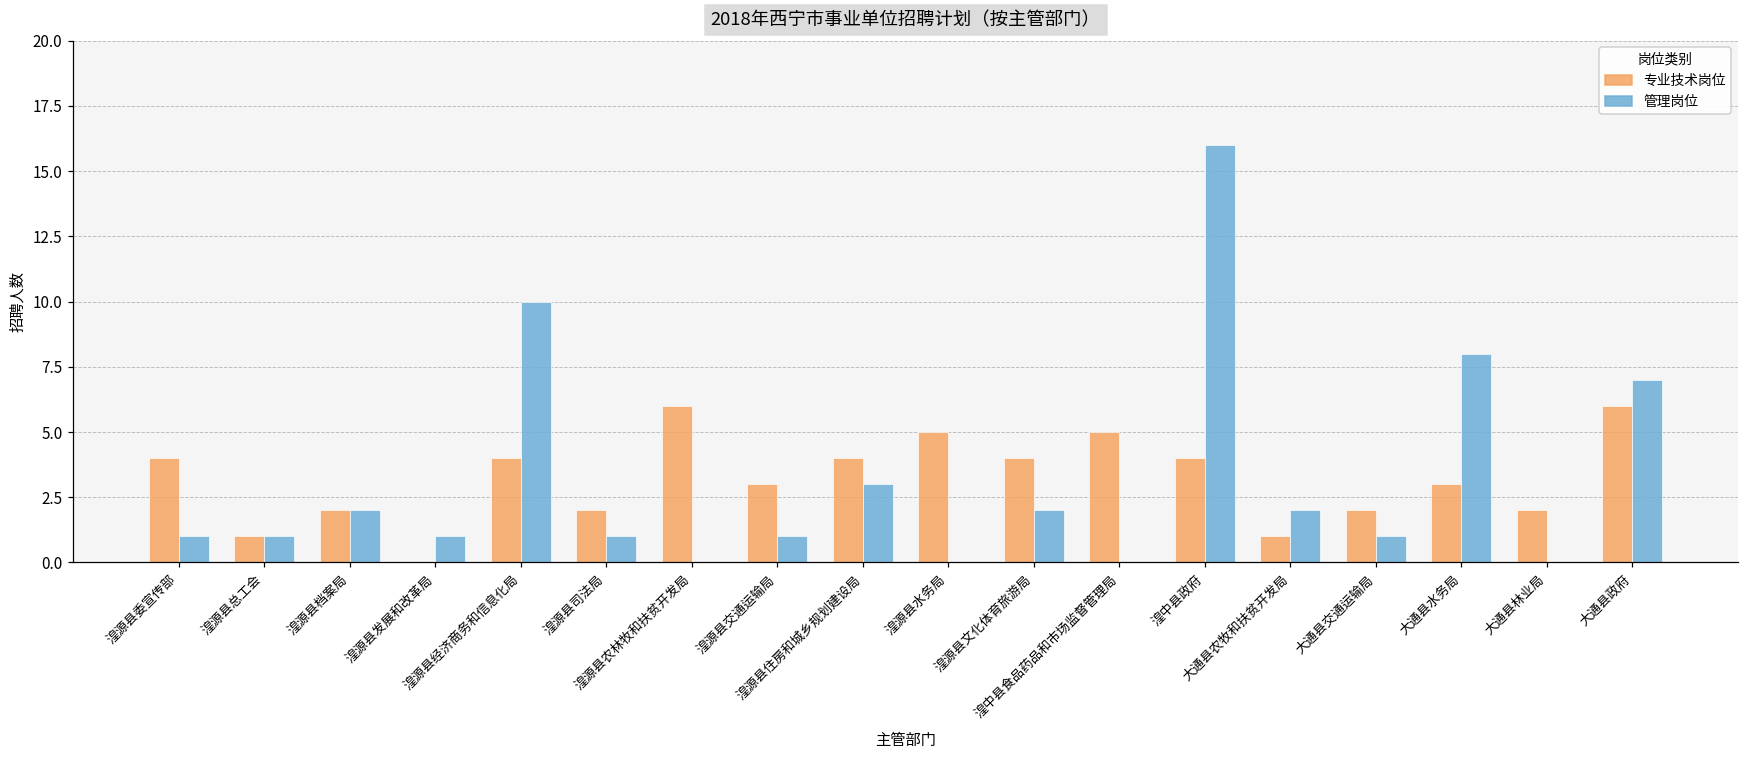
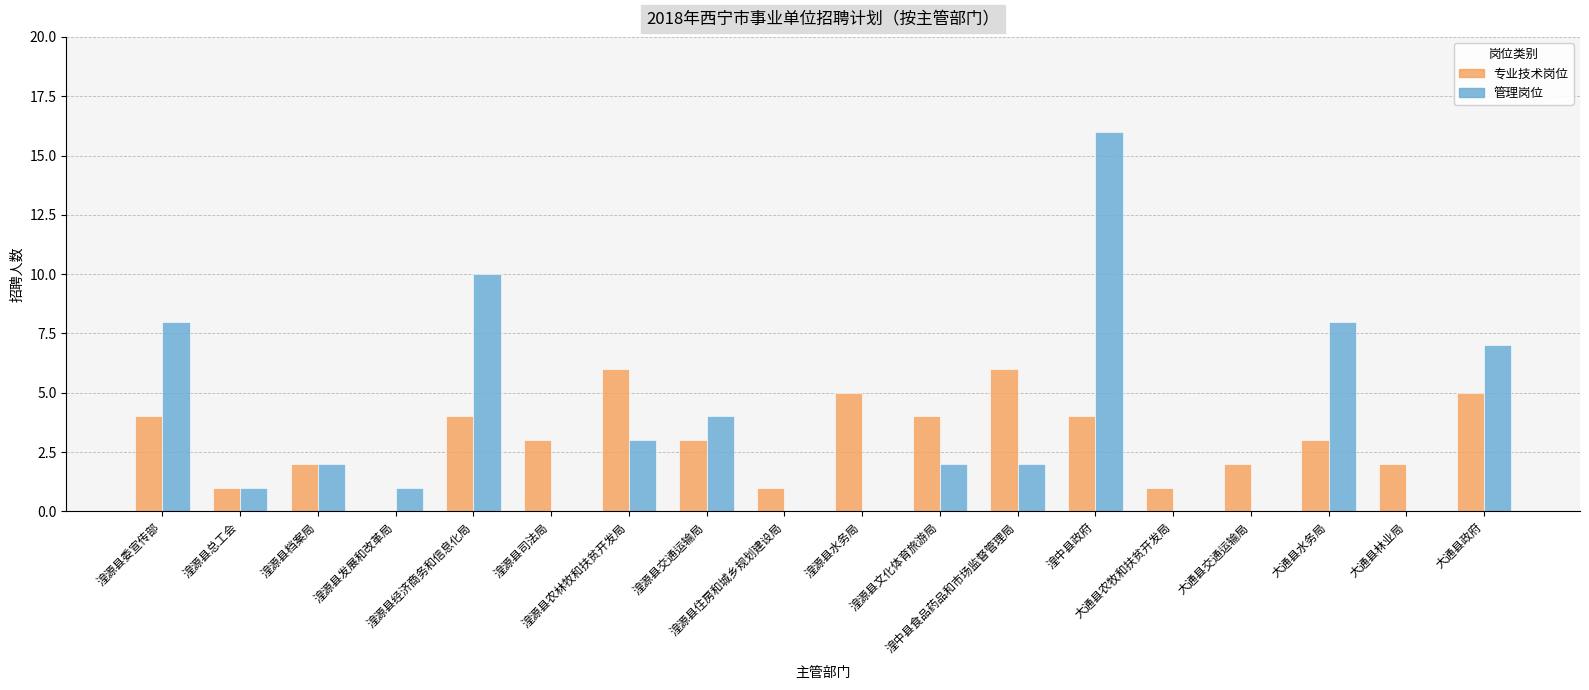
  {
    "专业技术岗位": {
      "湟源县委宣传部": 4,
      "湟源县总工会": 1,
      "湟源县档案局": 2,
      "湟源县发展和改革局": 0,
      "湟源县经济商务和信息化局": 4,
-     "湟源县司法局": 2,
+     "湟源县司法局": 3,
      "湟源县农林牧和扶贫开发局": 6,
      "湟源县交通运输局": 3,
-     "湟源县住房和城乡规划建设局": 4,
+     "湟源县住房和城乡规划建设局": 1,
      "湟源县水务局": 5,
      "湟源县文化体育旅游局": 4,
-     "湟中县食品药品和市场监督管理局": 5,
+     "湟中县食品药品和市场监督管理局": 6,
      "湟中县政府": 4,
      "大通县农牧和扶贫开发局": 1,
      "大通县交通运输局": 2,
      "大通县水务局": 3,
      "大通县林业局": 2,
-     "大通县政府": 6
+     "大通县政府": 5
    },
    "管理岗位": {
-     "湟源县委宣传部": 1,
+     "湟源县委宣传部": 8,
      "湟源县总工会": 1,
      "湟源县档案局": 2,
      "湟源县发展和改革局": 1,
      "湟源县经济商务和信息化局": 10,
-     "湟源县司法局": 1,
-     "湟源县农林牧和扶贫开发局": 0,
-     "湟源县交通运输局": 1,
-     "湟源县住房和城乡规划建设局": 3,
+     "湟源县司法局": 0,
+     "湟源县农林牧和扶贫开发局": 3,
+     "湟源县交通运输局": 4,
+     "湟源县住房和城乡规划建设局": 0,
      "湟源县水务局": 0,
      "湟源县文化体育旅游局": 2,
-     "湟中县食品药品和市场监督管理局": 0,
+     "湟中县食品药品和市场监督管理局": 2,
      "湟中县政府": 16,
-     "大通县农牧和扶贫开发局": 2,
-     "大通县交通运输局": 1,
+     "大通县农牧和扶贫开发局": 0,
+     "大通县交通运输局": 0,
      "大通县水务局": 8,
      "大通县林业局": 0,
      "大通县政府": 7
    }
  }
